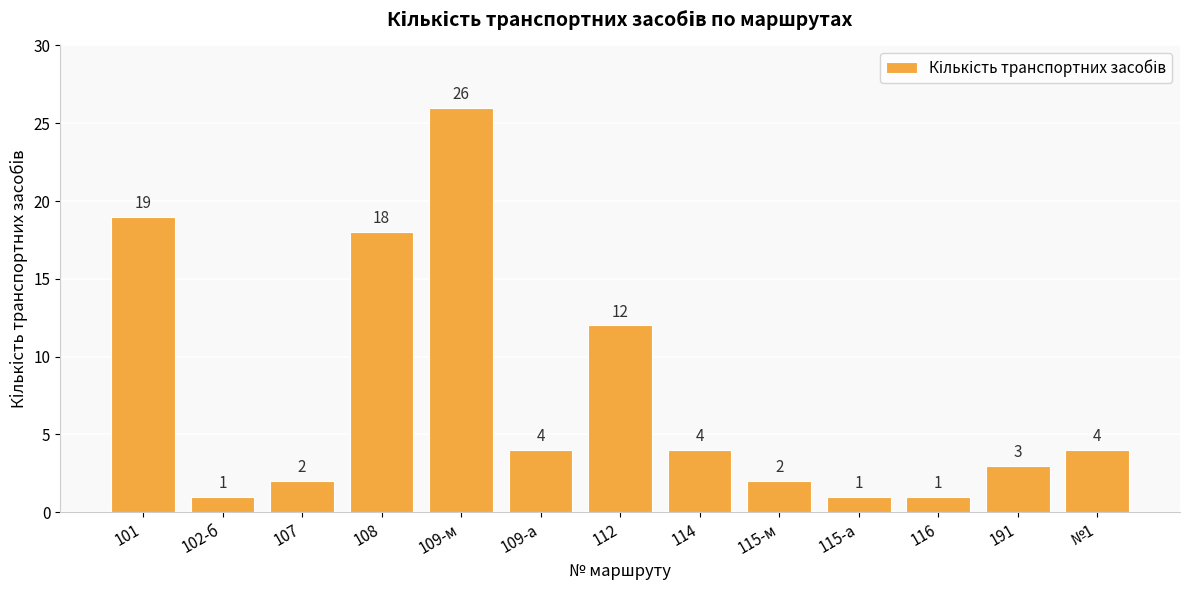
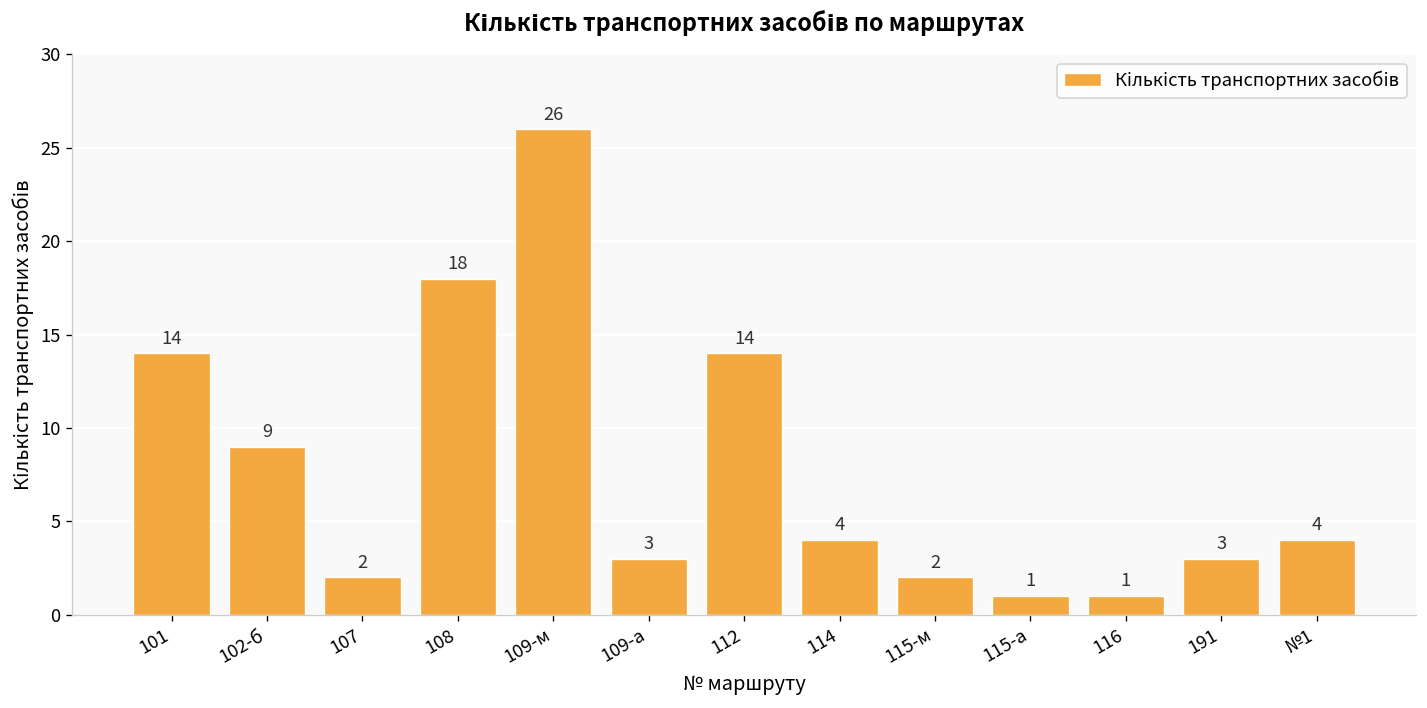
  {
-   "101": 19,
-   "102-б": 1,
+   "101": 14,
+   "102-б": 9,
    "107": 2,
    "108": 18,
    "109-м": 26,
-   "109-а": 4,
-   "112": 12,
+   "109-а": 3,
+   "112": 14,
    "114": 4,
    "115-м": 2,
    "115-а": 1,
    "116": 1,
    "191": 3,
    "№1": 4
  }
